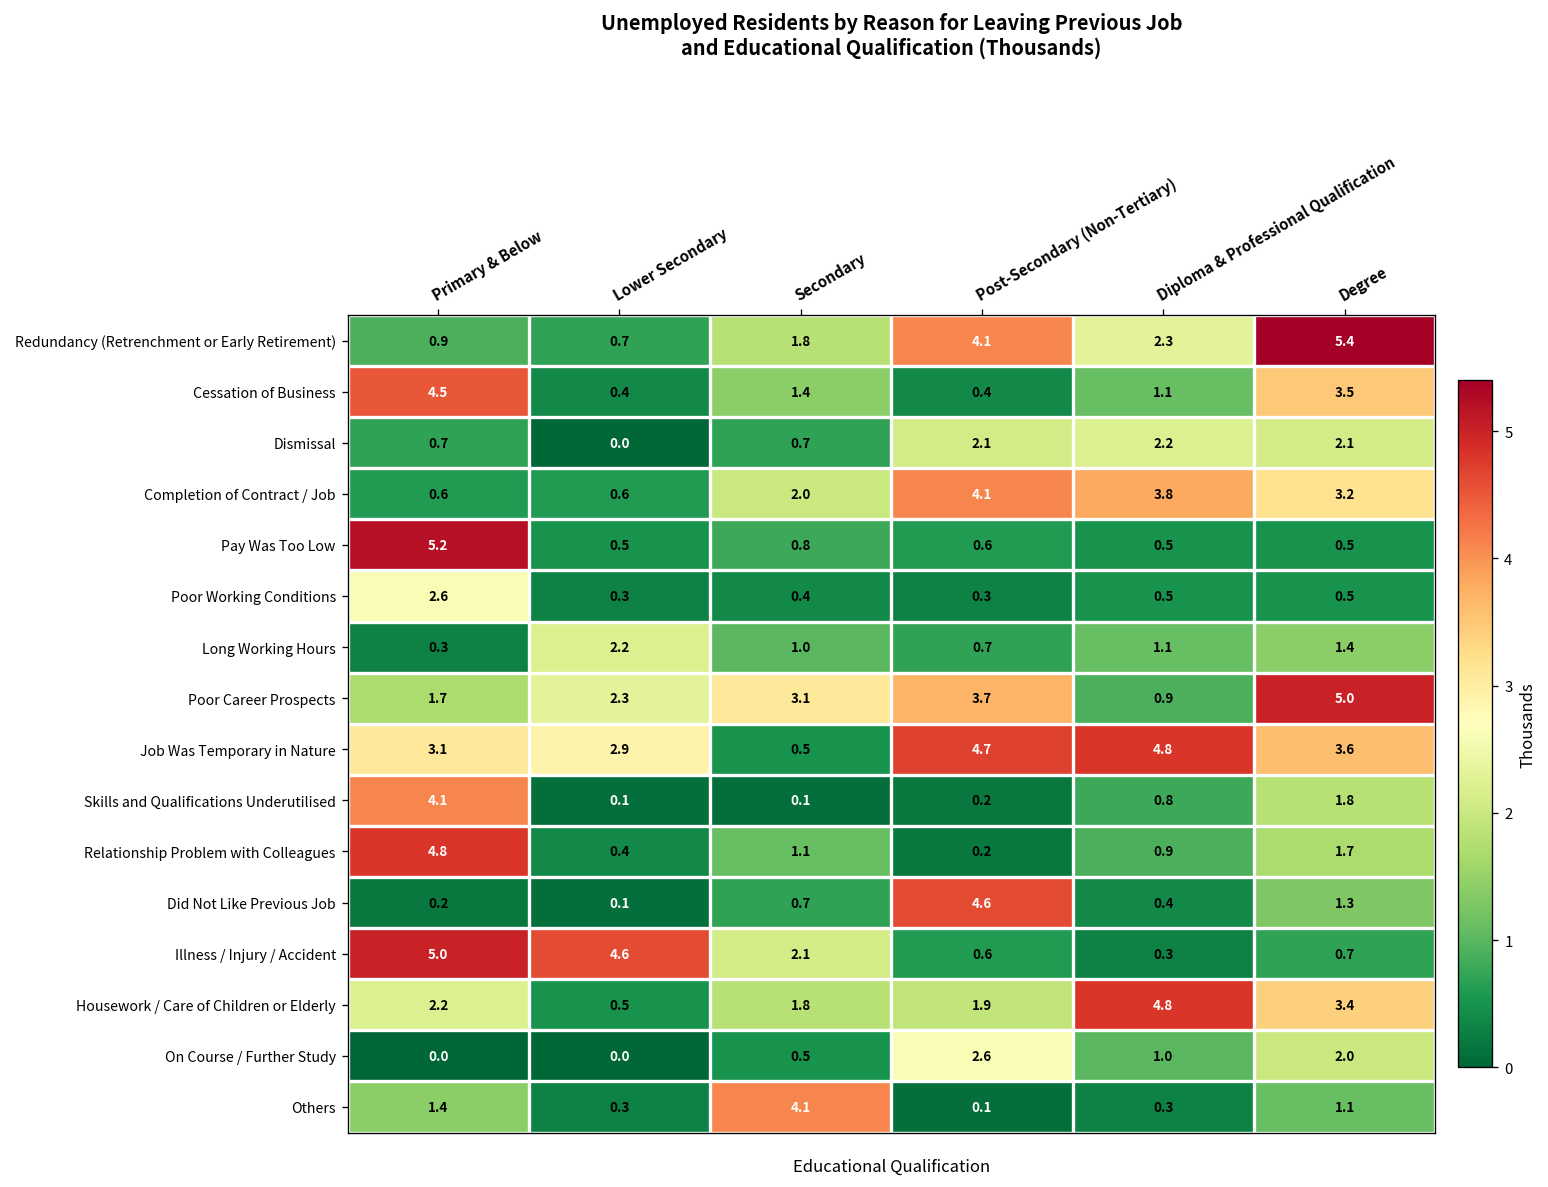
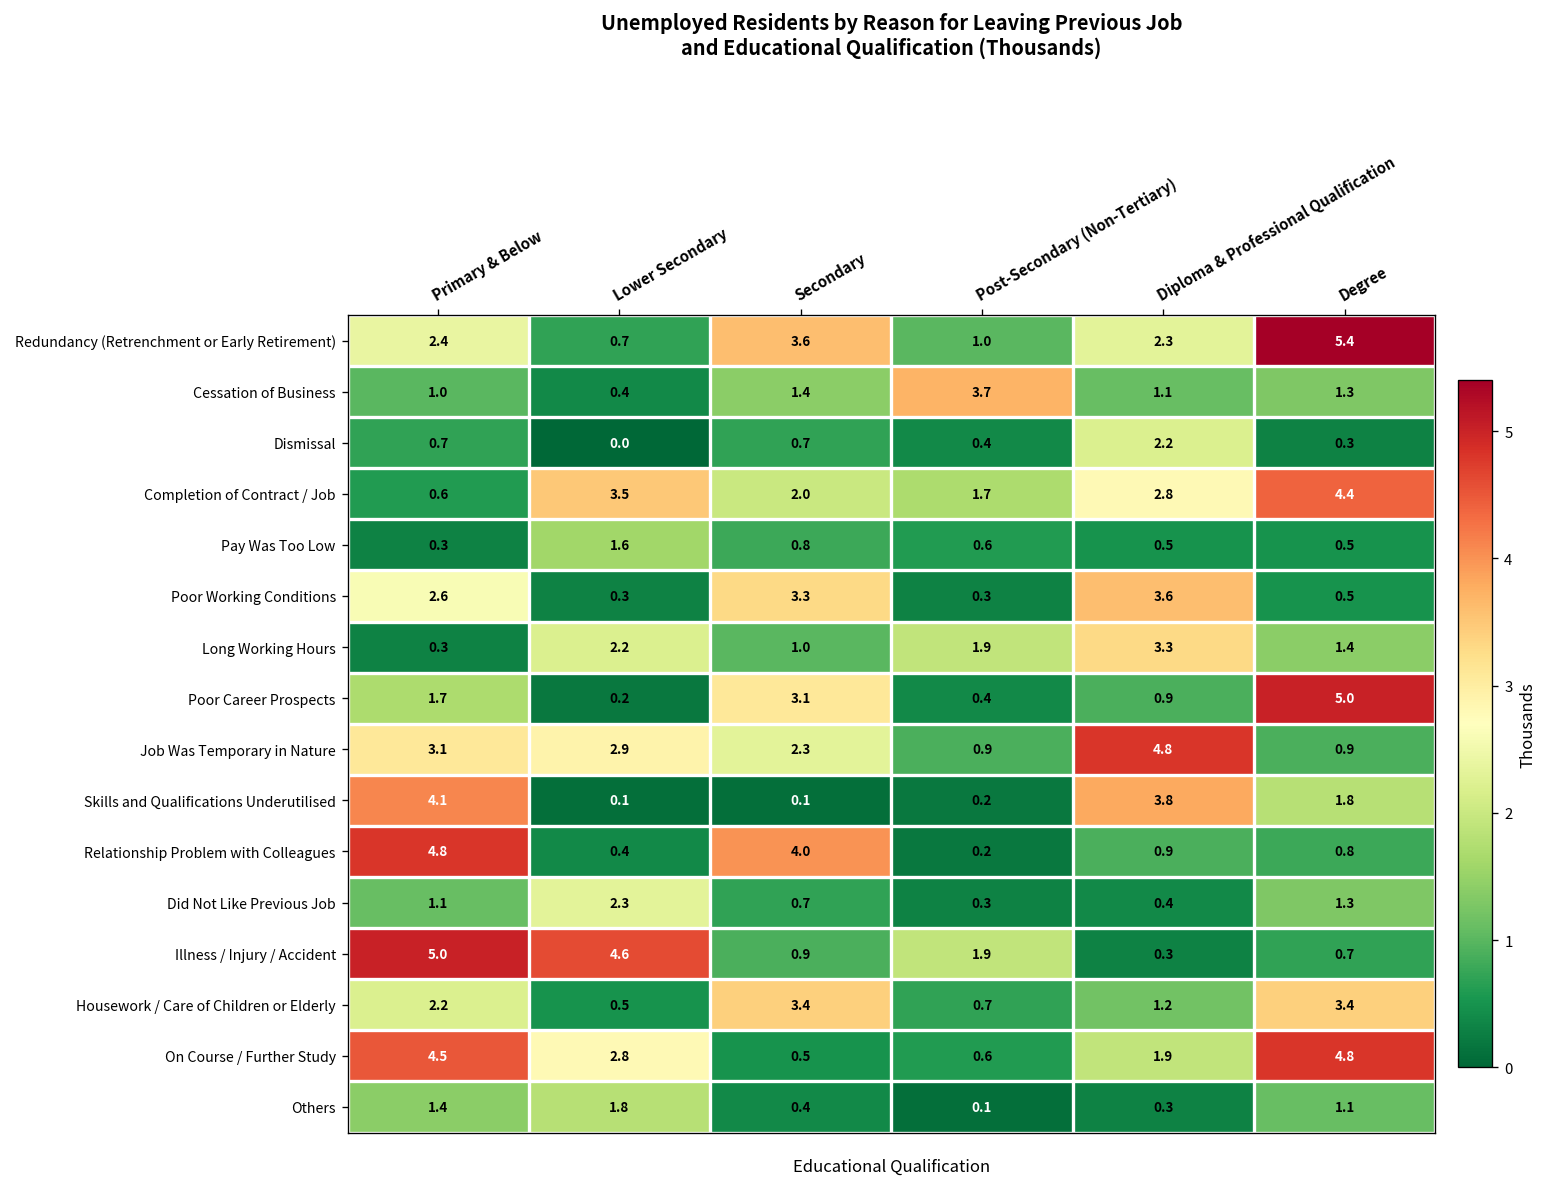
  {
    "Redundancy (Retrenchment or Early Retirement)": {
-     "Primary & Below": 0.9,
+     "Primary & Below": 2.4,
      "Lower Secondary": 0.7,
-     "Secondary": 1.8,
-     "Post-Secondary (Non-Tertiary)": 4.1,
+     "Secondary": 3.6,
+     "Post-Secondary (Non-Tertiary)": 1.0,
      "Diploma & Professional Qualification": 2.3,
      "Degree": 5.4
    },
    "Cessation of Business": {
-     "Primary & Below": 4.5,
+     "Primary & Below": 1.0,
      "Lower Secondary": 0.4,
      "Secondary": 1.4,
-     "Post-Secondary (Non-Tertiary)": 0.4,
+     "Post-Secondary (Non-Tertiary)": 3.7,
      "Diploma & Professional Qualification": 1.1,
-     "Degree": 3.5
+     "Degree": 1.3
    },
    "Dismissal": {
      "Primary & Below": 0.7,
      "Lower Secondary": 0.0,
      "Secondary": 0.7,
-     "Post-Secondary (Non-Tertiary)": 2.1,
+     "Post-Secondary (Non-Tertiary)": 0.4,
      "Diploma & Professional Qualification": 2.2,
-     "Degree": 2.1
+     "Degree": 0.3
    },
    "Completion of Contract / Job": {
      "Primary & Below": 0.6,
-     "Lower Secondary": 0.6,
+     "Lower Secondary": 3.5,
      "Secondary": 2.0,
-     "Post-Secondary (Non-Tertiary)": 4.1,
-     "Diploma & Professional Qualification": 3.8,
-     "Degree": 3.2
+     "Post-Secondary (Non-Tertiary)": 1.7,
+     "Diploma & Professional Qualification": 2.8,
+     "Degree": 4.4
    },
    "Pay Was Too Low": {
-     "Primary & Below": 5.2,
-     "Lower Secondary": 0.5,
+     "Primary & Below": 0.3,
+     "Lower Secondary": 1.6,
      "Secondary": 0.8,
      "Post-Secondary (Non-Tertiary)": 0.6,
      "Diploma & Professional Qualification": 0.5,
      "Degree": 0.5
    },
    "Poor Working Conditions": {
      "Primary & Below": 2.6,
      "Lower Secondary": 0.3,
-     "Secondary": 0.4,
+     "Secondary": 3.3,
      "Post-Secondary (Non-Tertiary)": 0.3,
-     "Diploma & Professional Qualification": 0.5,
+     "Diploma & Professional Qualification": 3.6,
      "Degree": 0.5
    },
    "Long Working Hours": {
      "Primary & Below": 0.3,
      "Lower Secondary": 2.2,
      "Secondary": 1.0,
-     "Post-Secondary (Non-Tertiary)": 0.7,
-     "Diploma & Professional Qualification": 1.1,
+     "Post-Secondary (Non-Tertiary)": 1.9,
+     "Diploma & Professional Qualification": 3.3,
      "Degree": 1.4
    },
    "Poor Career Prospects": {
      "Primary & Below": 1.7,
-     "Lower Secondary": 2.3,
+     "Lower Secondary": 0.2,
      "Secondary": 3.1,
-     "Post-Secondary (Non-Tertiary)": 3.7,
+     "Post-Secondary (Non-Tertiary)": 0.4,
      "Diploma & Professional Qualification": 0.9,
      "Degree": 5.0
    },
    "Job Was Temporary in Nature": {
      "Primary & Below": 3.1,
      "Lower Secondary": 2.9,
-     "Secondary": 0.5,
-     "Post-Secondary (Non-Tertiary)": 4.7,
+     "Secondary": 2.3,
+     "Post-Secondary (Non-Tertiary)": 0.9,
      "Diploma & Professional Qualification": 4.8,
-     "Degree": 3.6
+     "Degree": 0.9
    },
    "Skills and Qualifications Underutilised": {
      "Primary & Below": 4.1,
      "Lower Secondary": 0.1,
      "Secondary": 0.1,
      "Post-Secondary (Non-Tertiary)": 0.2,
-     "Diploma & Professional Qualification": 0.8,
+     "Diploma & Professional Qualification": 3.8,
      "Degree": 1.8
    },
    "Relationship Problem with Colleagues": {
      "Primary & Below": 4.8,
      "Lower Secondary": 0.4,
-     "Secondary": 1.1,
+     "Secondary": 4.0,
      "Post-Secondary (Non-Tertiary)": 0.2,
      "Diploma & Professional Qualification": 0.9,
-     "Degree": 1.7
+     "Degree": 0.8
    },
    "Did Not Like Previous Job": {
-     "Primary & Below": 0.2,
-     "Lower Secondary": 0.1,
+     "Primary & Below": 1.1,
+     "Lower Secondary": 2.3,
      "Secondary": 0.7,
-     "Post-Secondary (Non-Tertiary)": 4.6,
+     "Post-Secondary (Non-Tertiary)": 0.3,
      "Diploma & Professional Qualification": 0.4,
      "Degree": 1.3
    },
    "Illness / Injury / Accident": {
      "Primary & Below": 5.0,
      "Lower Secondary": 4.6,
-     "Secondary": 2.1,
-     "Post-Secondary (Non-Tertiary)": 0.6,
+     "Secondary": 0.9,
+     "Post-Secondary (Non-Tertiary)": 1.9,
      "Diploma & Professional Qualification": 0.3,
      "Degree": 0.7
    },
    "Housework / Care of Children or Elderly": {
      "Primary & Below": 2.2,
      "Lower Secondary": 0.5,
-     "Secondary": 1.8,
-     "Post-Secondary (Non-Tertiary)": 1.9,
-     "Diploma & Professional Qualification": 4.8,
+     "Secondary": 3.4,
+     "Post-Secondary (Non-Tertiary)": 0.7,
+     "Diploma & Professional Qualification": 1.2,
      "Degree": 3.4
    },
    "On Course / Further Study": {
-     "Primary & Below": 0.0,
-     "Lower Secondary": 0.0,
+     "Primary & Below": 4.5,
+     "Lower Secondary": 2.8,
      "Secondary": 0.5,
-     "Post-Secondary (Non-Tertiary)": 2.6,
-     "Diploma & Professional Qualification": 1.0,
-     "Degree": 2.0
+     "Post-Secondary (Non-Tertiary)": 0.6,
+     "Diploma & Professional Qualification": 1.9,
+     "Degree": 4.8
    },
    "Others": {
      "Primary & Below": 1.4,
-     "Lower Secondary": 0.3,
-     "Secondary": 4.1,
+     "Lower Secondary": 1.8,
+     "Secondary": 0.4,
      "Post-Secondary (Non-Tertiary)": 0.1,
      "Diploma & Professional Qualification": 0.3,
      "Degree": 1.1
    }
  }
